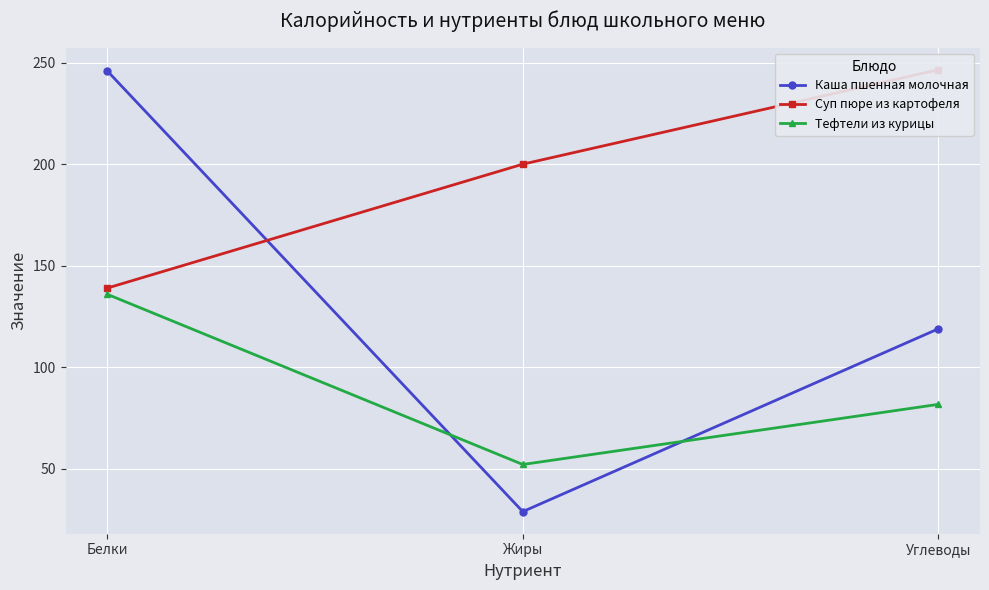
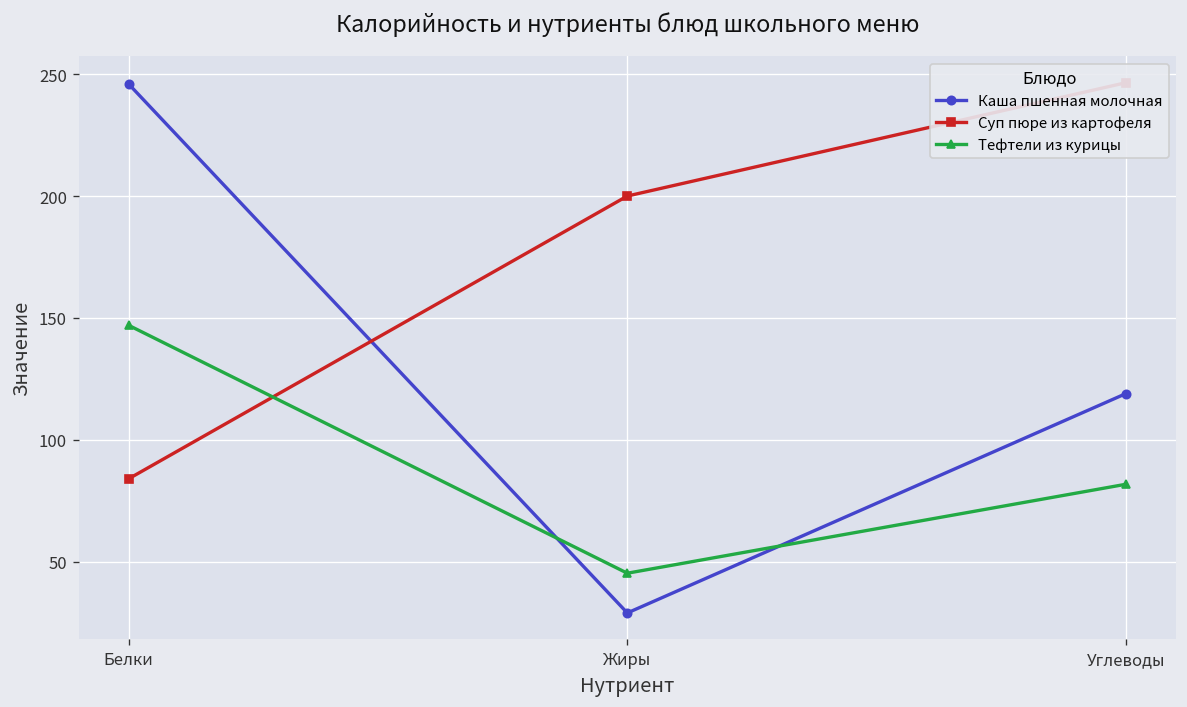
  {
    "Каша пшенная молочная": {
      "Белки": 246,
      "Жиры": 29,
      "Углеводы": 119
    },
    "Суп пюре из картофеля": {
-     "Белки": 139,
+     "Белки": 84,
      "Жиры": 200
    },
    "Тефтели из курицы": {
-     "Белки": 136,
-     "Жиры": 52,
+     "Белки": 147,
+     "Жиры": 45,
      "Углеводы": 82
    }
  }
